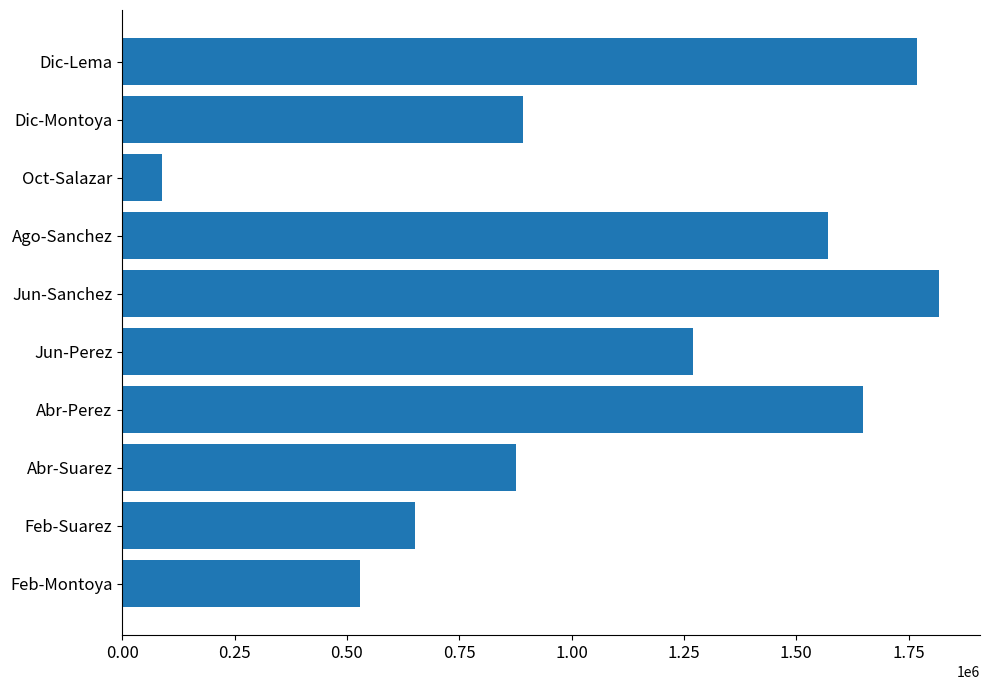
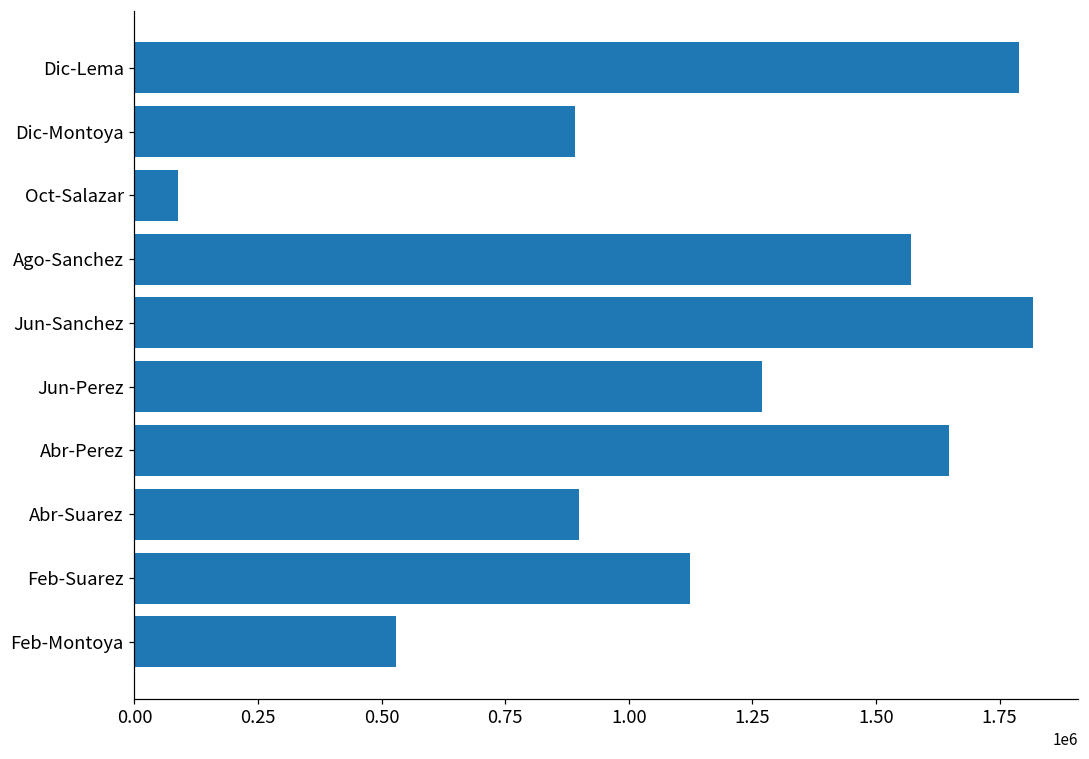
  {
-   "Dic-Lema": 1770000,
+   "Dic-Lema": 1790000,
    "Dic-Montoya": 890000,
    "Oct-Salazar": 90000,
    "Ago-Sanchez": 1570000,
    "Jun-Sanchez": 1820000,
    "Jun-Perez": 1270000,
    "Abr-Perez": 1650000,
-   "Abr-Suarez": 880000,
-   "Feb-Suarez": 650000,
+   "Abr-Suarez": 900000,
+   "Feb-Suarez": 1120000,
    "Feb-Montoya": 530000
  }
